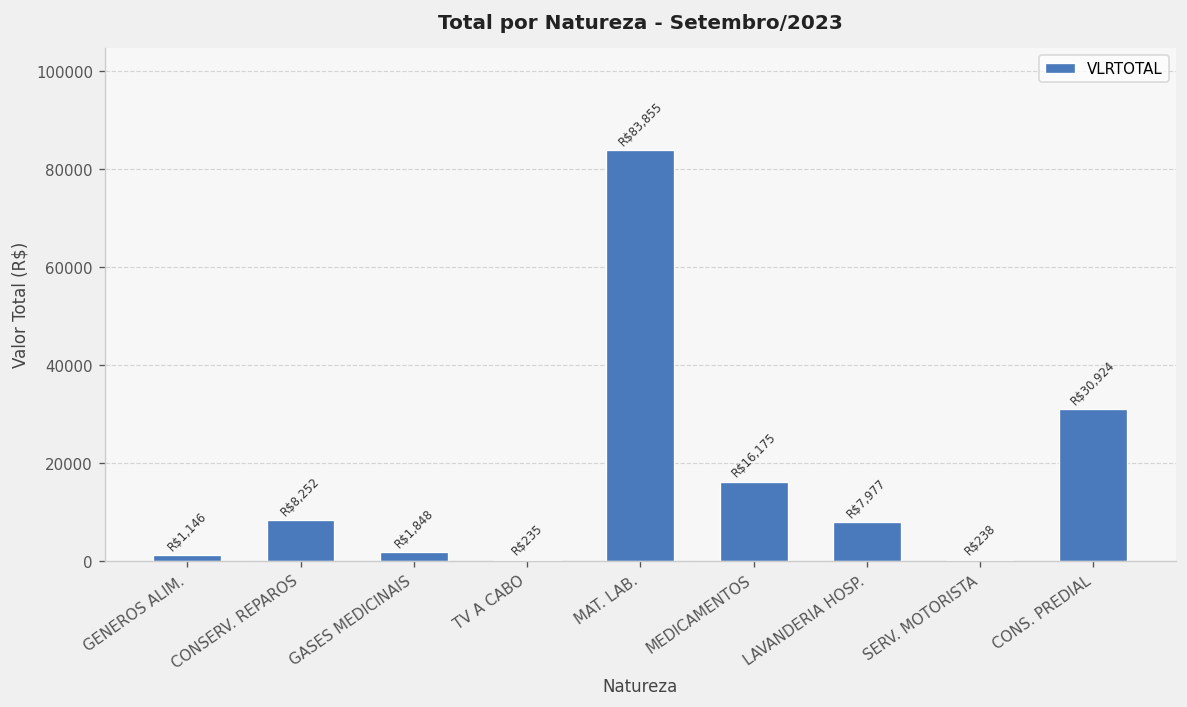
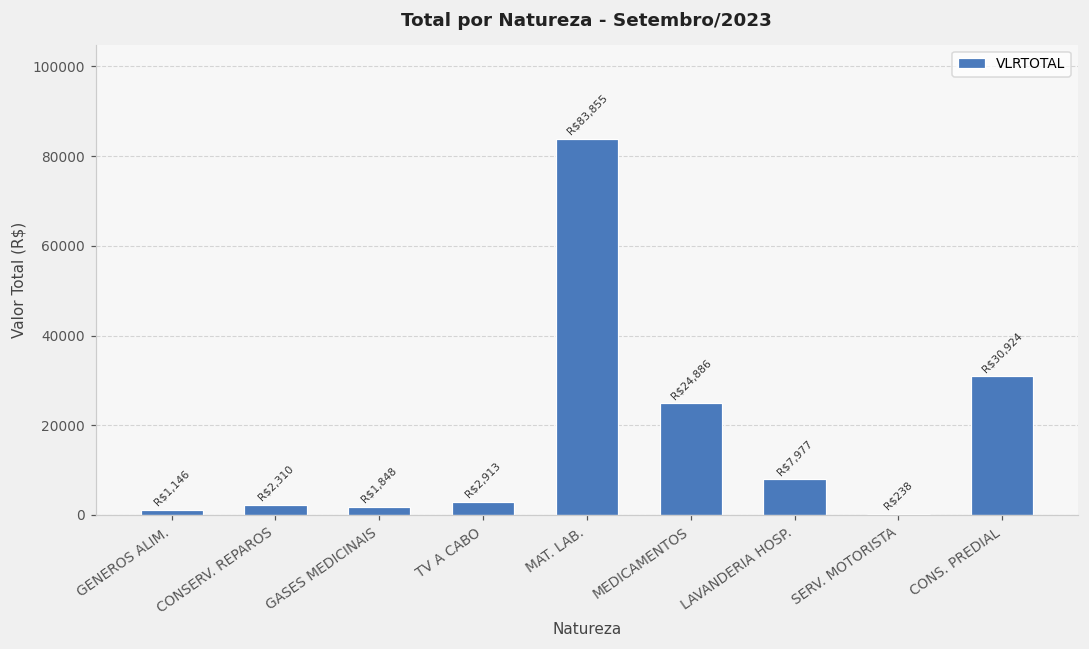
  {
    "GENEROS ALIM.": "$1,146",
-   "CONSERV. REPAROS": "$8,252",
+   "CONSERV. REPAROS": "$2,310",
    "GASES MEDICINAIS": "$1,848",
-   "TV A CABO": "$235",
+   "TV A CABO": "$2,913",
    "MAT. LAB.": "$83,855",
-   "MEDICAMENTOS": "$16,175",
+   "MEDICAMENTOS": "$24,886",
    "LAVANDERIA HOSP.": "$7,977",
    "SERV. MOTORISTA": "$238",
    "CONS. PREDIAL": "$30,924"
  }
